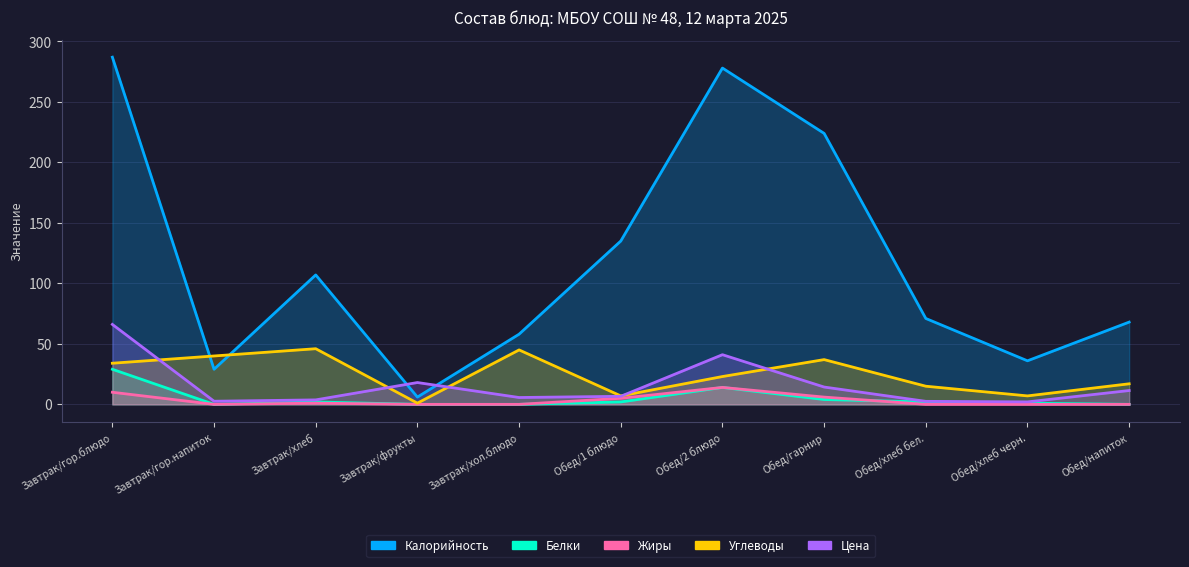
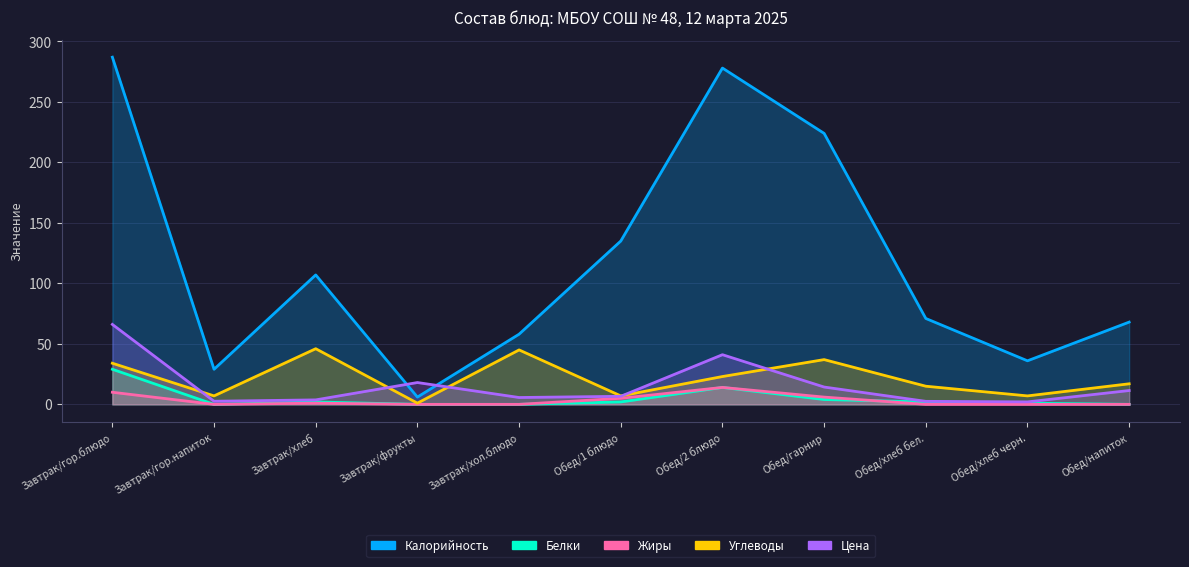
  {
    "Углеводы": {
      "Завтрак/гор.блюдо": 34,
-     "Завтрак/гор.напиток": 40,
+     "Завтрак/гор.напиток": 7,
      "Завтрак/хлеб": 46,
      "Завтрак/хол.блюдо": 45,
      "Обед/2 блюдо": 23,
      "Обед/гарнир": 37,
      "Обед/хлеб бел.": 15,
      "Обед/хлеб черн.": 7,
      "Обед/напиток": 17
    }
  }
